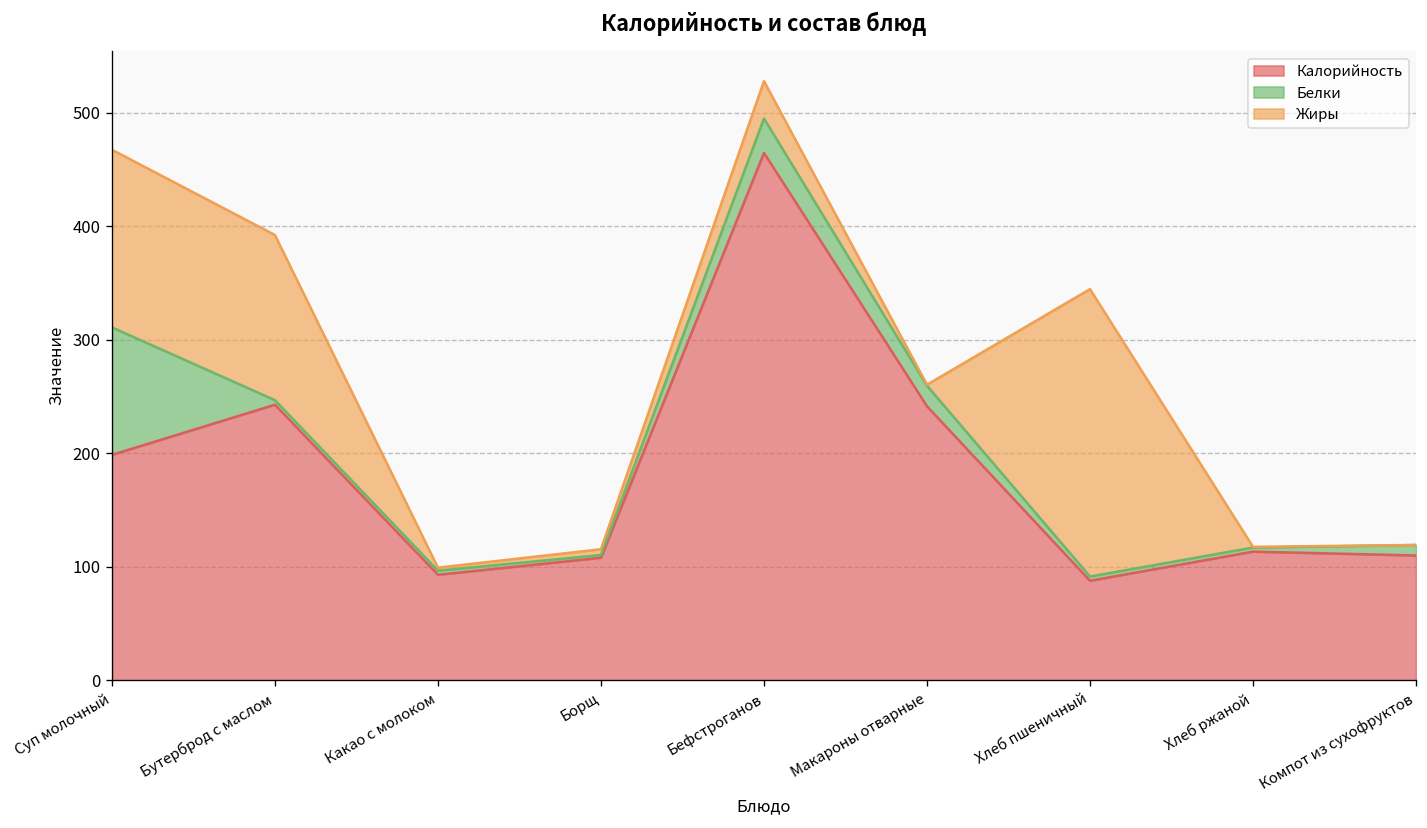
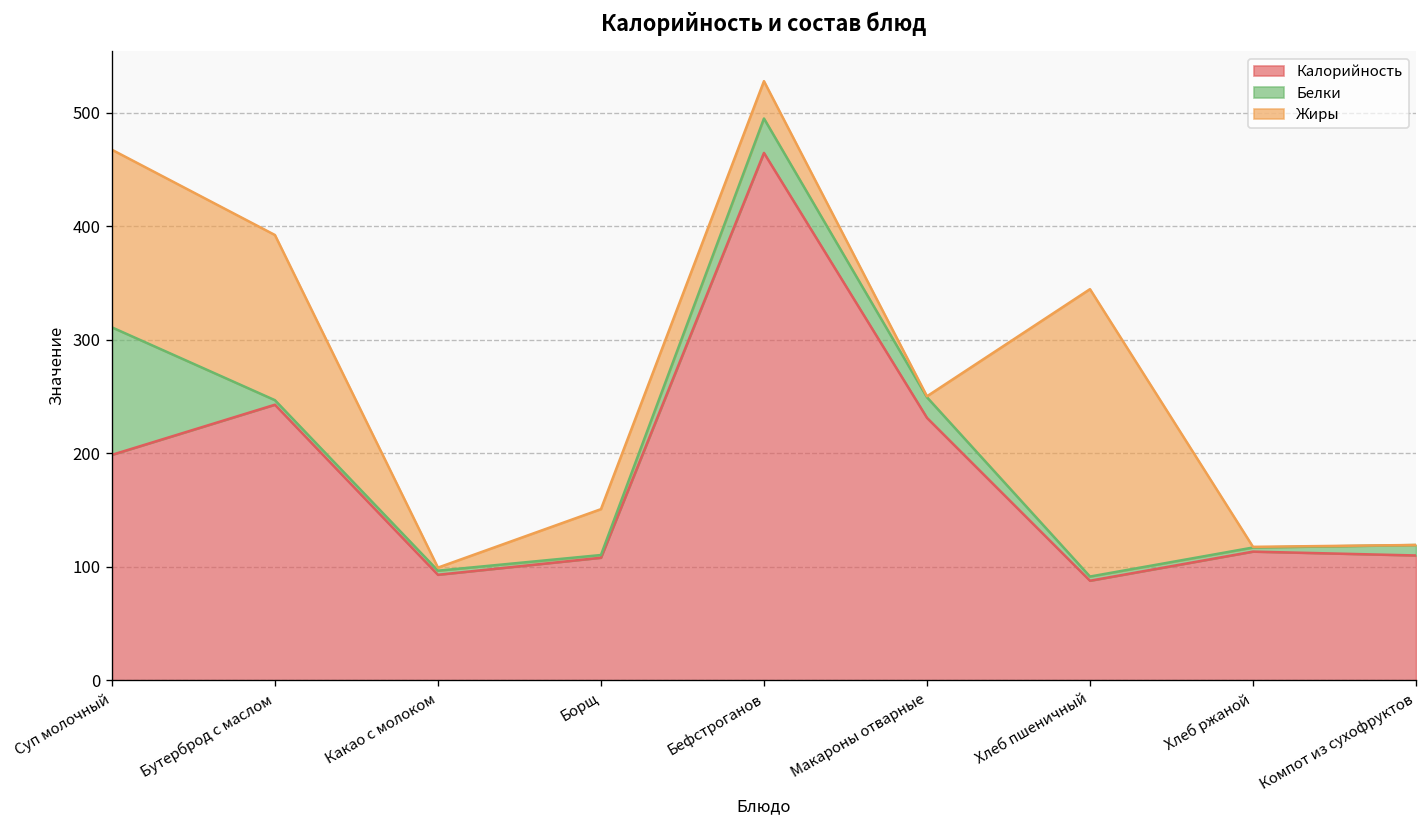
  {
    "Калорийность": {
      "Суп молочный": 200,
      "Бутерброд с маслом": 240,
      "Какао с молоком": 90,
      "Бефстроганов": 460,
-     "Макароны отварные": 240,
+     "Макароны отварные": 230,
      "Хлеб пшеничный": 90,
      "Хлеб ржаной": 110,
      "Компот из сухофруктов": 110
    },
    "Белки": {
      "Суп молочный": 110,
      "Бутерброд с маслом": 0,
      "Какао с молоком": 0,
      "Бефстроганов": 30,
      "Хлеб пшеничный": 0
    },
    "Жиры": {
      "Суп молочный": 160,
      "Бутерброд с маслом": 150,
      "Какао с молоком": 0,
-     "Борщ": 10,
+     "Борщ": 40,
      "Бефстроганов": 30,
      "Хлеб пшеничный": 250
    }
  }
